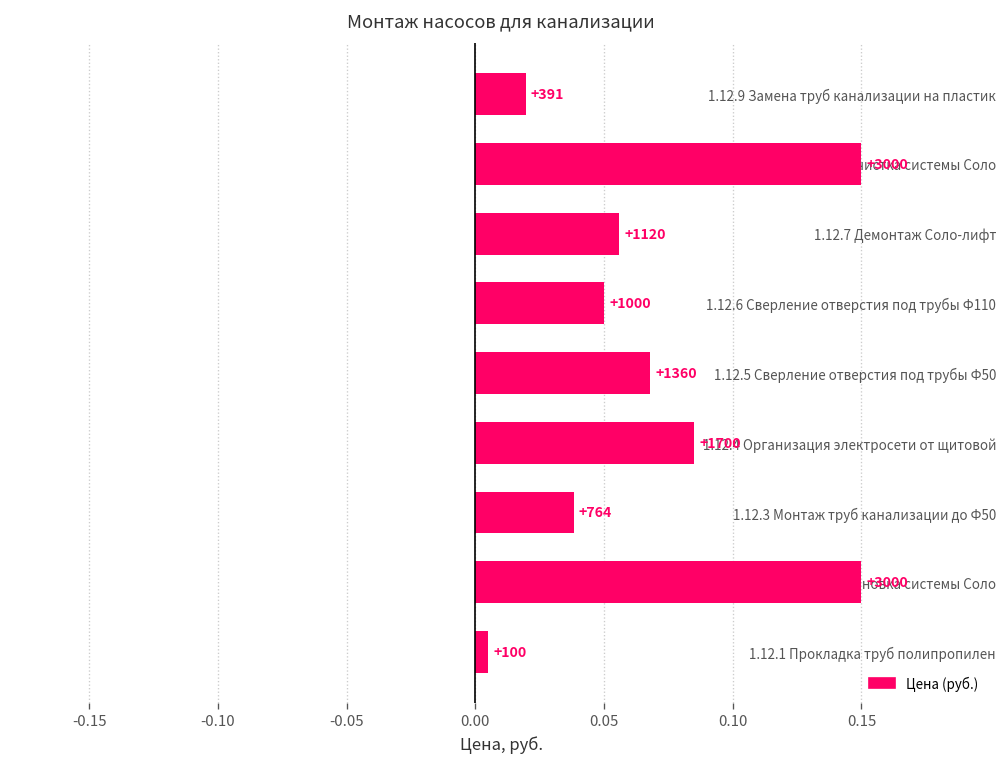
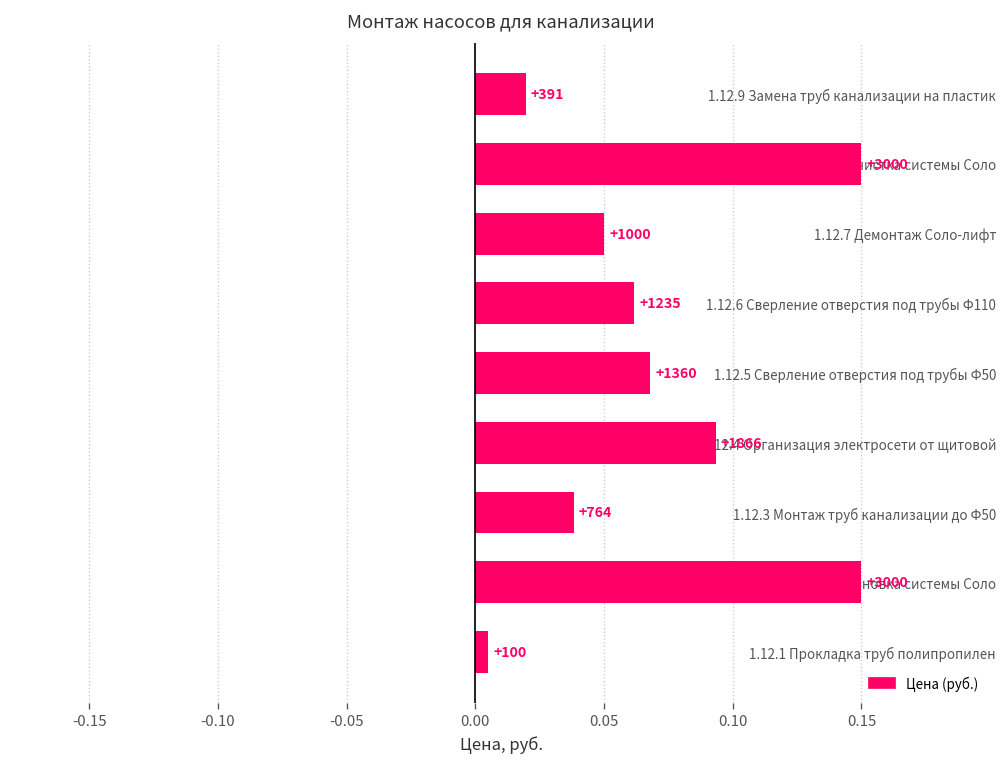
  {
-   "1.12.7 Демонтаж Соло-лифт": "+1120",
-   "1.12.6 Сверление отверстия под трубы Ф110": "+1000",
-   "1.12.4 Организация электросети от щитовой": "+1700"
+   "1.12.7 Демонтаж Соло-лифт": "+1000",
+   "1.12.6 Сверление отверстия под трубы Ф110": "+1235",
+   "1.12.4 Организация электросети от щитовой": "+1866"
  }
